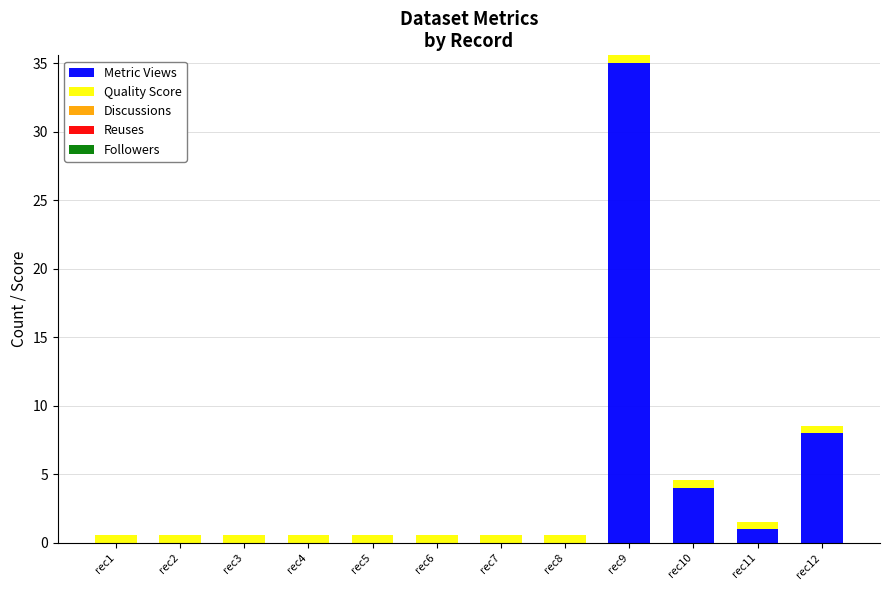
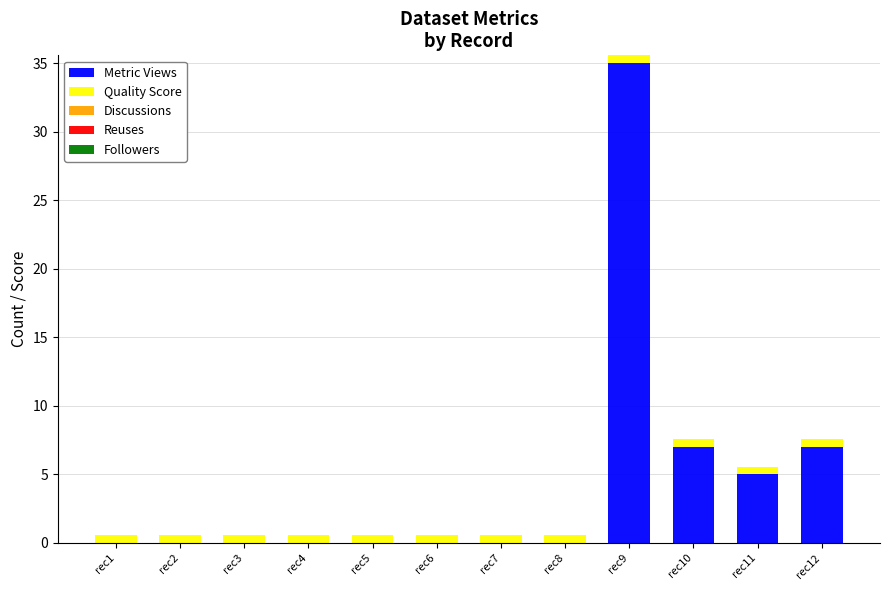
  {
    "Metric Views": {
      "rec1": 0,
      "rec2": 0,
      "rec3": 0,
      "rec4": 0,
      "rec5": 0,
      "rec6": 0,
      "rec7": 0,
      "rec8": 0,
      "rec9": 35,
-     "rec10": 4,
-     "rec11": 1,
-     "rec12": 8
+     "rec10": 7,
+     "rec11": 5,
+     "rec12": 7
    }
  }
